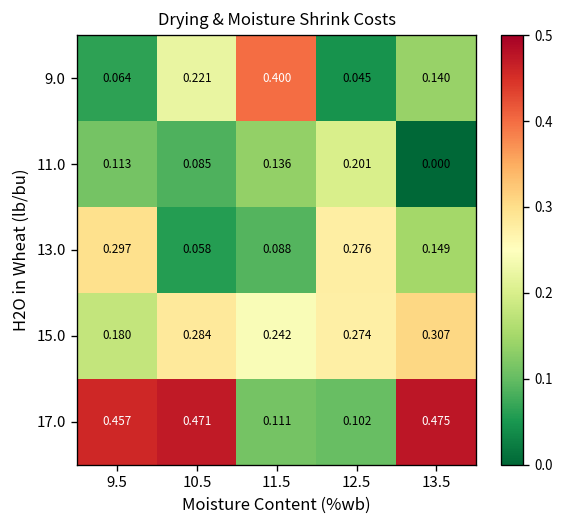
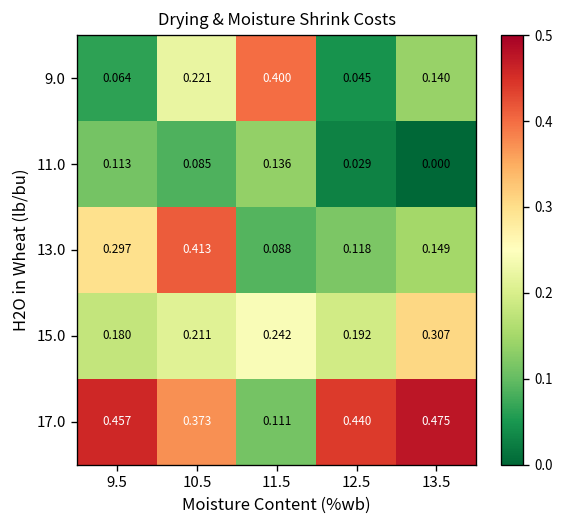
  {
    "9.0": {
      "9.5": 0.064,
      "10.5": 0.221,
      "11.5": 0.400,
      "12.5": 0.045,
      "13.5": 0.140
    },
    "11.0": {
      "9.5": 0.113,
      "10.5": 0.085,
      "11.5": 0.136,
-     "12.5": 0.201,
+     "12.5": 0.029,
      "13.5": 0.000
    },
    "13.0": {
      "9.5": 0.297,
-     "10.5": 0.058,
+     "10.5": 0.413,
      "11.5": 0.088,
-     "12.5": 0.276,
+     "12.5": 0.118,
      "13.5": 0.149
    },
    "15.0": {
      "9.5": 0.180,
-     "10.5": 0.284,
+     "10.5": 0.211,
      "11.5": 0.242,
-     "12.5": 0.274,
+     "12.5": 0.192,
      "13.5": 0.307
    },
    "17.0": {
      "9.5": 0.457,
-     "10.5": 0.471,
+     "10.5": 0.373,
      "11.5": 0.111,
-     "12.5": 0.102,
+     "12.5": 0.440,
      "13.5": 0.475
    }
  }
